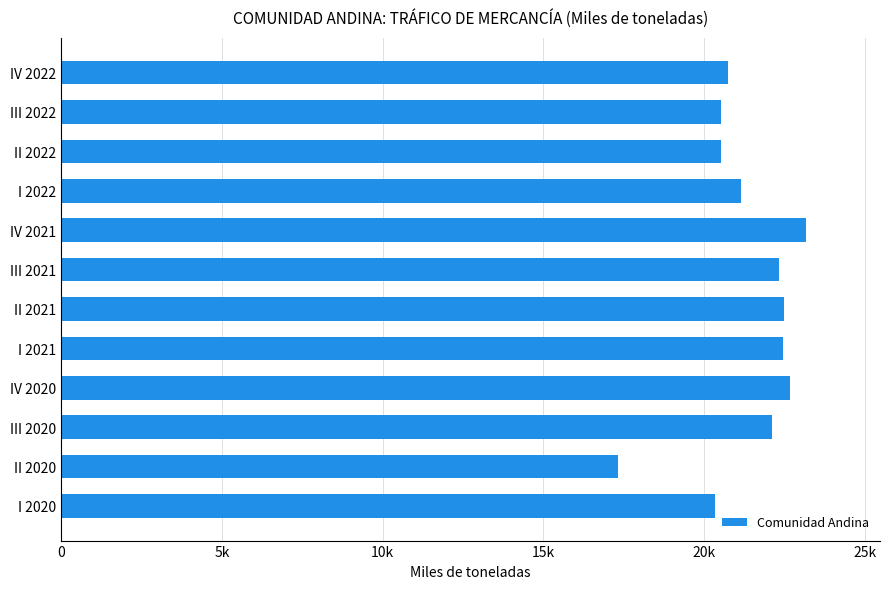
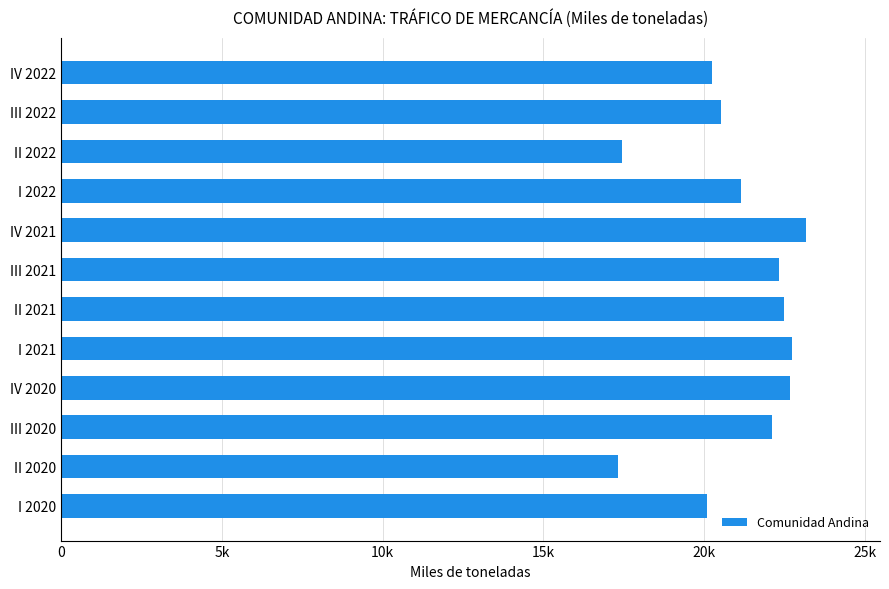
  {
-   "IV 2022": 20700,
+   "IV 2022": 20200,
    "III 2022": 20500,
-   "II 2022": 20500,
+   "II 2022": 17400,
    "I 2022": 21100,
    "IV 2021": 23100,
    "III 2021": 22300,
    "II 2021": 22500,
-   "I 2021": 22500,
+   "I 2021": 22700,
    "IV 2020": 22700,
    "III 2020": 22100,
    "II 2020": 17300,
-   "I 2020": 20300
+   "I 2020": 20100
  }
